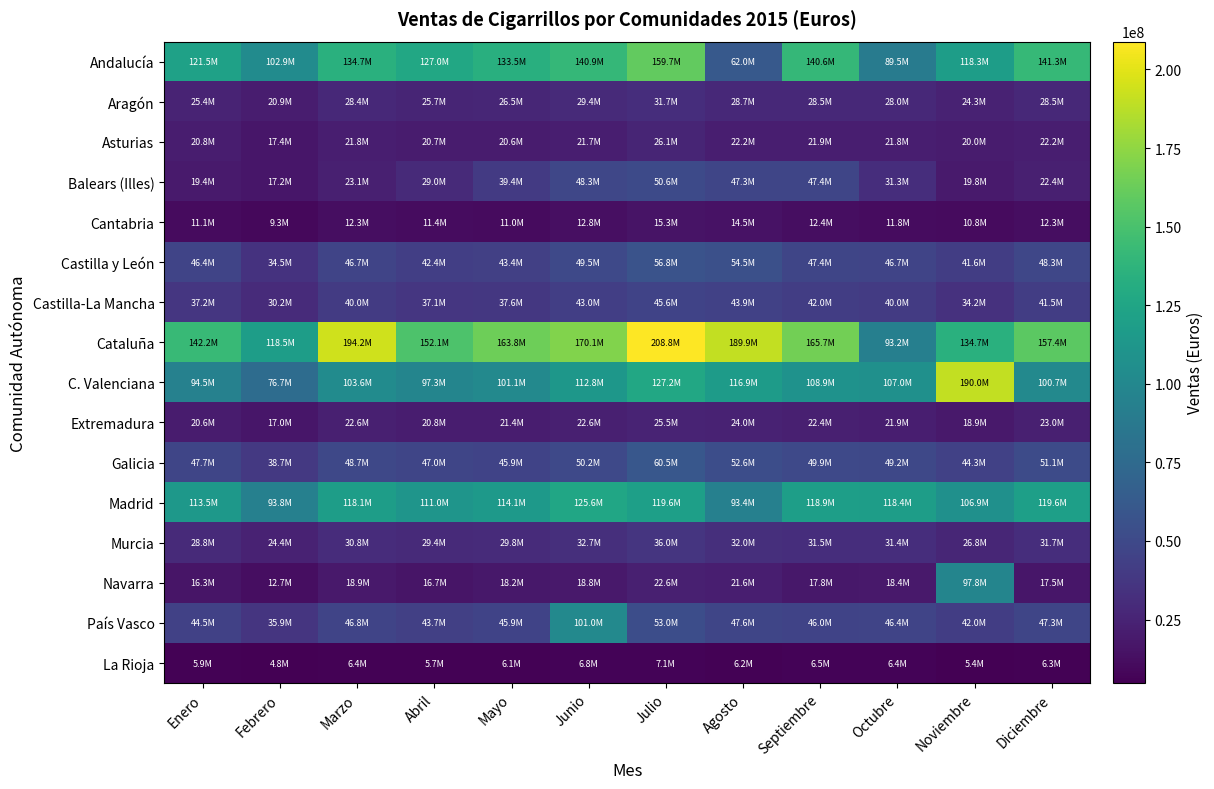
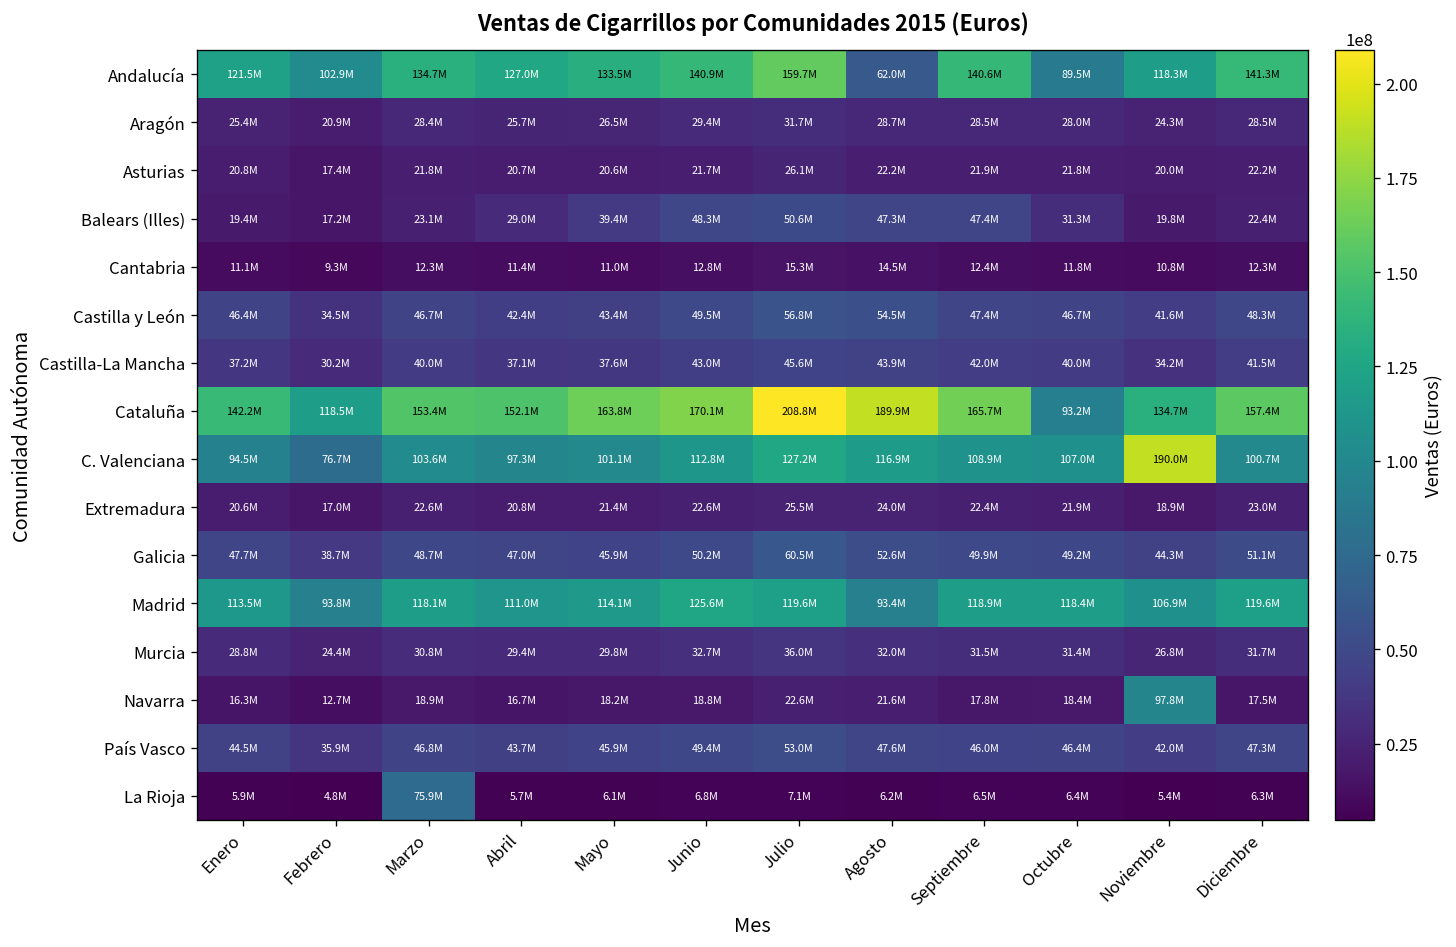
  {
    "Andalucía": {
      "Enero": "121.5M",
      "Febrero": "102.9M",
      "Marzo": "134.7M",
      "Abril": "127.0M",
      "Mayo": "133.5M",
      "Junio": "140.9M",
      "Julio": "159.7M",
      "Agosto": "62.0M",
      "Septiembre": "140.6M",
      "Octubre": "89.5M",
      "Noviembre": "118.3M",
      "Diciembre": "141.3M"
    },
    "Aragón": {
      "Enero": "25.4M",
      "Febrero": "20.9M",
      "Marzo": "28.4M",
      "Abril": "25.7M",
      "Mayo": "26.5M",
      "Junio": "29.4M",
      "Julio": "31.7M",
      "Agosto": "28.7M",
      "Septiembre": "28.5M",
      "Octubre": "28.0M",
      "Noviembre": "24.3M",
      "Diciembre": "28.5M"
    },
    "Asturias": {
      "Enero": "20.8M",
      "Febrero": "17.4M",
      "Marzo": "21.8M",
      "Abril": "20.7M",
      "Mayo": "20.6M",
      "Junio": "21.7M",
      "Julio": "26.1M",
      "Agosto": "22.2M",
      "Septiembre": "21.9M",
      "Octubre": "21.8M",
      "Noviembre": "20.0M",
      "Diciembre": "22.2M"
    },
    "Balears (Illes)": {
      "Enero": "19.4M",
      "Febrero": "17.2M",
      "Marzo": "23.1M",
      "Abril": "29.0M",
      "Mayo": "39.4M",
      "Junio": "48.3M",
      "Julio": "50.6M",
      "Agosto": "47.3M",
      "Septiembre": "47.4M",
      "Octubre": "31.3M",
      "Noviembre": "19.8M",
      "Diciembre": "22.4M"
    },
    "Cantabria": {
      "Enero": "11.1M",
      "Febrero": "9.3M",
      "Marzo": "12.3M",
      "Abril": "11.4M",
      "Mayo": "11.0M",
      "Junio": "12.8M",
      "Julio": "15.3M",
      "Agosto": "14.5M",
      "Septiembre": "12.4M",
      "Octubre": "11.8M",
      "Noviembre": "10.8M",
      "Diciembre": "12.3M"
    },
    "Castilla y León": {
      "Enero": "46.4M",
      "Febrero": "34.5M",
      "Marzo": "46.7M",
      "Abril": "42.4M",
      "Mayo": "43.4M",
      "Junio": "49.5M",
      "Julio": "56.8M",
      "Agosto": "54.5M",
      "Septiembre": "47.4M",
      "Octubre": "46.7M",
      "Noviembre": "41.6M",
      "Diciembre": "48.3M"
    },
    "Castilla-La Mancha": {
      "Enero": "37.2M",
      "Febrero": "30.2M",
      "Marzo": "40.0M",
      "Abril": "37.1M",
      "Mayo": "37.6M",
      "Junio": "43.0M",
      "Julio": "45.6M",
      "Agosto": "43.9M",
      "Septiembre": "42.0M",
      "Octubre": "40.0M",
      "Noviembre": "34.2M",
      "Diciembre": "41.5M"
    },
    "Cataluña": {
      "Enero": "142.2M",
      "Febrero": "118.5M",
-     "Marzo": "194.2M",
+     "Marzo": "153.4M",
      "Abril": "152.1M",
      "Mayo": "163.8M",
      "Junio": "170.1M",
      "Julio": "208.8M",
      "Agosto": "189.9M",
      "Septiembre": "165.7M",
      "Octubre": "93.2M",
      "Noviembre": "134.7M",
      "Diciembre": "157.4M"
    },
    "C. Valenciana": {
      "Enero": "94.5M",
      "Febrero": "76.7M",
      "Marzo": "103.6M",
      "Abril": "97.3M",
      "Mayo": "101.1M",
      "Junio": "112.8M",
      "Julio": "127.2M",
      "Agosto": "116.9M",
      "Septiembre": "108.9M",
      "Octubre": "107.0M",
      "Noviembre": "190.0M",
      "Diciembre": "100.7M"
    },
    "Extremadura": {
      "Enero": "20.6M",
      "Febrero": "17.0M",
      "Marzo": "22.6M",
      "Abril": "20.8M",
      "Mayo": "21.4M",
      "Junio": "22.6M",
      "Julio": "25.5M",
      "Agosto": "24.0M",
      "Septiembre": "22.4M",
      "Octubre": "21.9M",
      "Noviembre": "18.9M",
      "Diciembre": "23.0M"
    },
    "Galicia": {
      "Enero": "47.7M",
      "Febrero": "38.7M",
      "Marzo": "48.7M",
      "Abril": "47.0M",
      "Mayo": "45.9M",
      "Junio": "50.2M",
      "Julio": "60.5M",
      "Agosto": "52.6M",
      "Septiembre": "49.9M",
      "Octubre": "49.2M",
      "Noviembre": "44.3M",
      "Diciembre": "51.1M"
    },
    "Madrid": {
      "Enero": "113.5M",
      "Febrero": "93.8M",
      "Marzo": "118.1M",
      "Abril": "111.0M",
      "Mayo": "114.1M",
      "Junio": "125.6M",
      "Julio": "119.6M",
      "Agosto": "93.4M",
      "Septiembre": "118.9M",
      "Octubre": "118.4M",
      "Noviembre": "106.9M",
      "Diciembre": "119.6M"
    },
    "Murcia": {
      "Enero": "28.8M",
      "Febrero": "24.4M",
      "Marzo": "30.8M",
      "Abril": "29.4M",
      "Mayo": "29.8M",
      "Junio": "32.7M",
      "Julio": "36.0M",
      "Agosto": "32.0M",
      "Septiembre": "31.5M",
      "Octubre": "31.4M",
      "Noviembre": "26.8M",
      "Diciembre": "31.7M"
    },
    "Navarra": {
      "Enero": "16.3M",
      "Febrero": "12.7M",
      "Marzo": "18.9M",
      "Abril": "16.7M",
      "Mayo": "18.2M",
      "Junio": "18.8M",
      "Julio": "22.6M",
      "Agosto": "21.6M",
      "Septiembre": "17.8M",
      "Octubre": "18.4M",
      "Noviembre": "97.8M",
      "Diciembre": "17.5M"
    },
    "País Vasco": {
      "Enero": "44.5M",
      "Febrero": "35.9M",
      "Marzo": "46.8M",
      "Abril": "43.7M",
      "Mayo": "45.9M",
-     "Junio": "101.0M",
+     "Junio": "49.4M",
      "Julio": "53.0M",
      "Agosto": "47.6M",
      "Septiembre": "46.0M",
      "Octubre": "46.4M",
      "Noviembre": "42.0M",
      "Diciembre": "47.3M"
    },
    "La Rioja": {
      "Enero": "5.9M",
      "Febrero": "4.8M",
-     "Marzo": "6.4M",
+     "Marzo": "75.9M",
      "Abril": "5.7M",
      "Mayo": "6.1M",
      "Junio": "6.8M",
      "Julio": "7.1M",
      "Agosto": "6.2M",
      "Septiembre": "6.5M",
      "Octubre": "6.4M",
      "Noviembre": "5.4M",
      "Diciembre": "6.3M"
    }
  }
